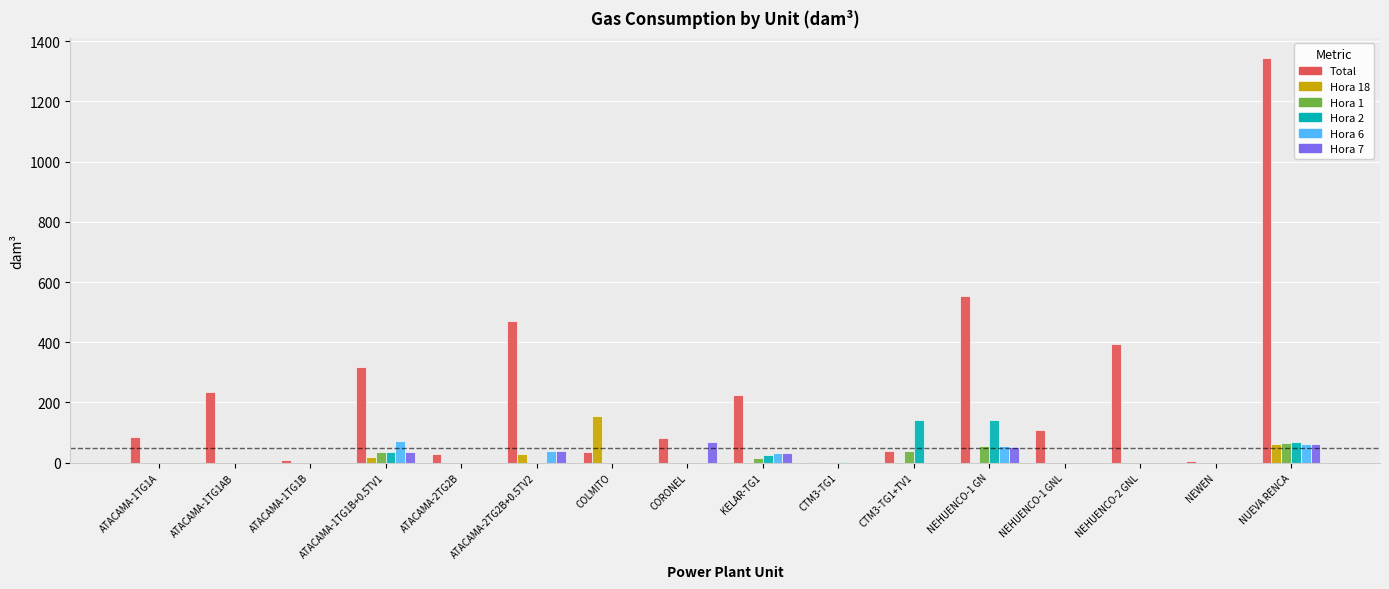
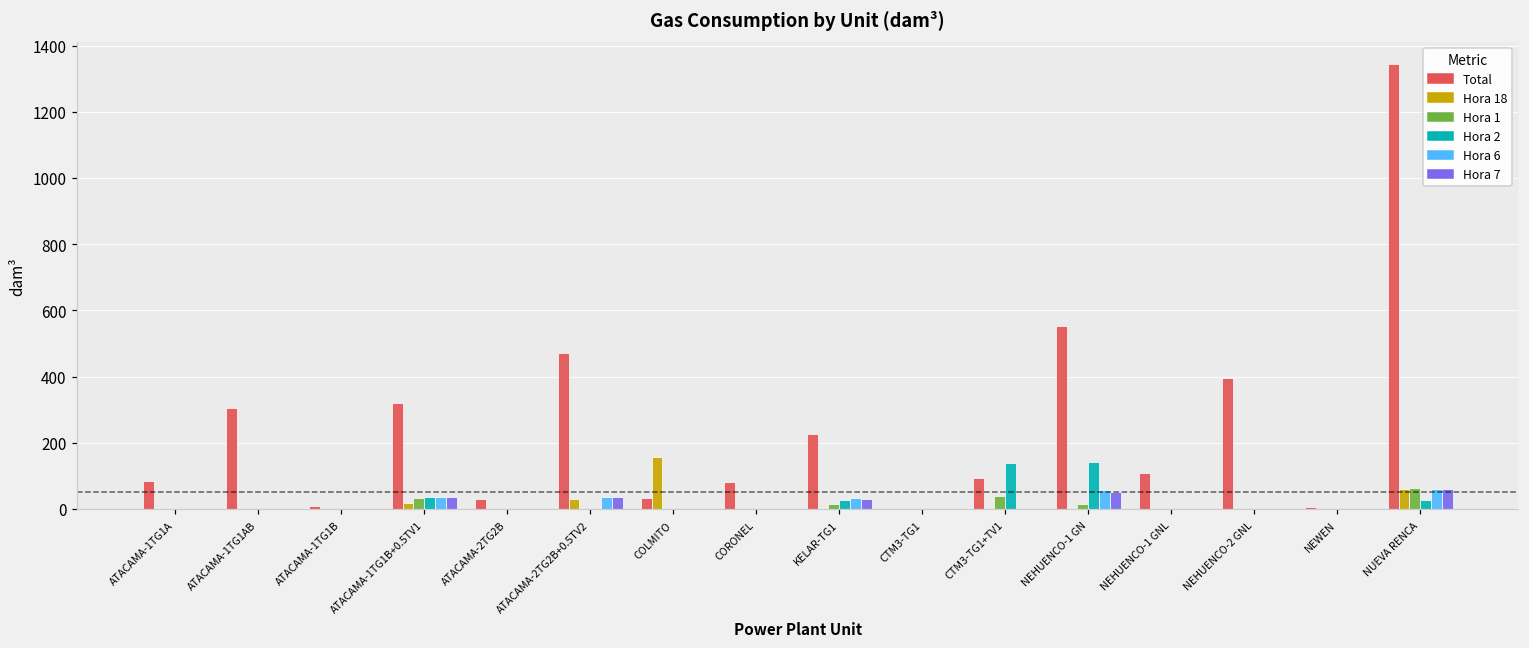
  {
    "Total": {
      "ATACAMA-1TG1A": 90,
-     "ATACAMA-1TG1AB": 240,
+     "ATACAMA-1TG1AB": 310,
      "ATACAMA-1TG1B": 10,
      "ATACAMA-1TG1B+0.5TV1": 320,
      "ATACAMA-2TG2B": 30,
      "ATACAMA-2TG2B+0.5TV2": 470,
      "COLMITO": 30,
      "CORONEL": 80,
      "KELAR-TG1": 230,
-     "CTM3-TG1+TV1": 40,
+     "CTM3-TG1+TV1": 90,
      "NEHUENCO-1 GN": 550,
      "NEHUENCO-1 GNL": 110,
      "NEHUENCO-2 GNL": 390,
      "NUEVA RENCA": 1340
    },
    "Hora 18": {
      "ATACAMA-1TG1A": 0,
      "ATACAMA-1TG1AB": 0,
      "ATACAMA-1TG1B": 0,
      "ATACAMA-1TG1B+0.5TV1": 20,
      "ATACAMA-2TG2B": 0,
      "ATACAMA-2TG2B+0.5TV2": 30,
      "COLMITO": 160,
      "CORONEL": 0,
      "KELAR-TG1": 0,
      "CTM3-TG1": 0,
      "CTM3-TG1+TV1": 0,
      "NEHUENCO-1 GN": 0,
      "NEHUENCO-1 GNL": 0,
      "NEHUENCO-2 GNL": 0,
      "NEWEN": 0,
      "NUEVA RENCA": 60
    },
    "Hora 1": {
      "ATACAMA-1TG1A": 0,
      "ATACAMA-1TG1AB": 0,
      "ATACAMA-1TG1B": 0,
      "ATACAMA-1TG1B+0.5TV1": 30,
      "ATACAMA-2TG2B": 0,
      "ATACAMA-2TG2B+0.5TV2": 0,
      "COLMITO": 0,
      "CORONEL": 0,
      "KELAR-TG1": 20,
      "CTM3-TG1": 0,
      "CTM3-TG1+TV1": 40,
-     "NEHUENCO-1 GN": 50,
+     "NEHUENCO-1 GN": 10,
      "NEHUENCO-1 GNL": 0,
      "NEHUENCO-2 GNL": 0,
      "NEWEN": 0,
      "NUEVA RENCA": 60
    },
    "Hora 2": {
      "ATACAMA-1TG1A": 0,
      "ATACAMA-1TG1AB": 0,
      "ATACAMA-1TG1B": 0,
      "ATACAMA-1TG1B+0.5TV1": 30,
      "ATACAMA-2TG2B": 0,
      "ATACAMA-2TG2B+0.5TV2": 0,
      "COLMITO": 0,
      "CORONEL": 0,
      "KELAR-TG1": 30,
      "CTM3-TG1+TV1": 140,
      "NEHUENCO-1 GN": 140,
      "NEHUENCO-1 GNL": 0,
      "NEHUENCO-2 GNL": 0,
      "NEWEN": 0,
-     "NUEVA RENCA": 70
+     "NUEVA RENCA": 30
    },
    "Hora 6": {
      "ATACAMA-1TG1A": 0,
      "ATACAMA-1TG1AB": 0,
      "ATACAMA-1TG1B": 0,
-     "ATACAMA-1TG1B+0.5TV1": 70,
+     "ATACAMA-1TG1B+0.5TV1": 30,
      "ATACAMA-2TG2B": 0,
      "ATACAMA-2TG2B+0.5TV2": 40,
      "COLMITO": 0,
      "CORONEL": 0,
      "KELAR-TG1": 30,
      "CTM3-TG1": 0,
      "CTM3-TG1+TV1": 0,
      "NEHUENCO-1 GN": 60,
      "NEHUENCO-1 GNL": 0,
      "NEHUENCO-2 GNL": 0,
      "NEWEN": 0,
      "NUEVA RENCA": 60
    },
    "Hora 7": {
      "ATACAMA-1TG1A": 0,
      "ATACAMA-1TG1AB": 0,
      "ATACAMA-1TG1B": 0,
      "ATACAMA-1TG1B+0.5TV1": 30,
      "ATACAMA-2TG2B": 0,
      "ATACAMA-2TG2B+0.5TV2": 40,
      "COLMITO": 0,
-     "CORONEL": 70,
+     "CORONEL": 0,
      "KELAR-TG1": 30,
      "CTM3-TG1": 0,
      "CTM3-TG1+TV1": 0,
      "NEHUENCO-1 GN": 50,
      "NEHUENCO-1 GNL": 0,
      "NEHUENCO-2 GNL": 0,
      "NEWEN": 0,
      "NUEVA RENCA": 60
    }
  }
